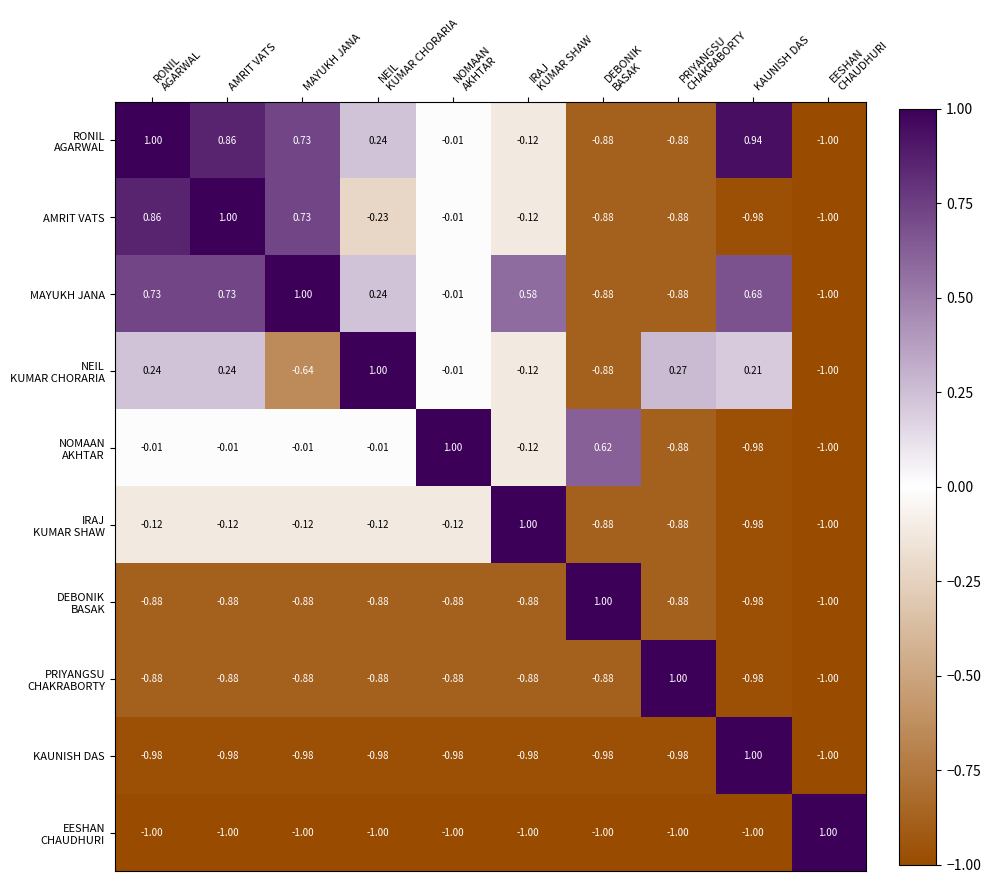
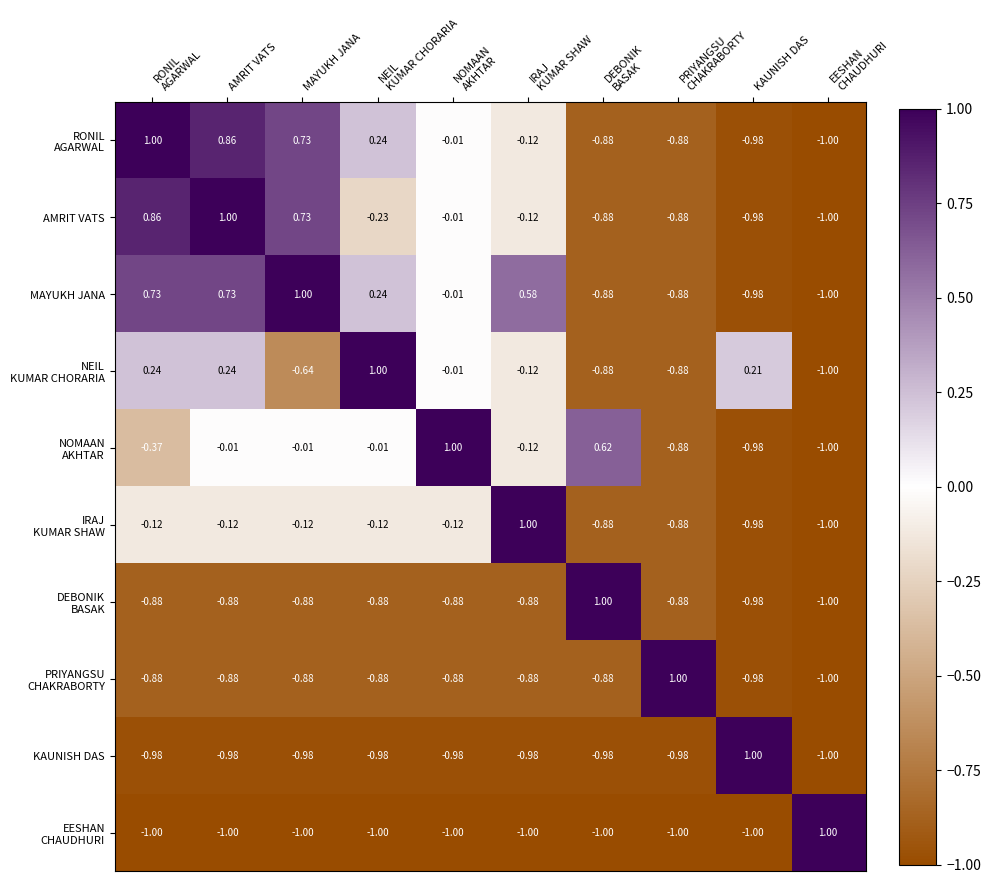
  {
    "RONIL AGARWAL": {
      "RONIL AGARWAL": 1.00,
      "AMRIT VATS": 0.86,
      "MAYUKH JANA": 0.73,
      "NEIL KUMAR CHORARIA": 0.24,
      "NOMAAN AKHTAR": -0.01,
      "IRAJ KUMAR SHAW": -0.12,
      "DEBONIK BASAK": -0.88,
      "PRIYANGSU CHAKRABORTY": -0.88,
-     "KAUNISH DAS": 0.94,
+     "KAUNISH DAS": -0.98,
      "EESHAN CHAUDHURI": -1.00
    },
    "AMRIT VATS": {
      "RONIL AGARWAL": 0.86,
      "AMRIT VATS": 1.00,
      "MAYUKH JANA": 0.73,
      "NEIL KUMAR CHORARIA": -0.23,
      "NOMAAN AKHTAR": -0.01,
      "IRAJ KUMAR SHAW": -0.12,
      "DEBONIK BASAK": -0.88,
      "PRIYANGSU CHAKRABORTY": -0.88,
      "KAUNISH DAS": -0.98,
      "EESHAN CHAUDHURI": -1.00
    },
    "MAYUKH JANA": {
      "RONIL AGARWAL": 0.73,
      "AMRIT VATS": 0.73,
      "MAYUKH JANA": 1.00,
      "NEIL KUMAR CHORARIA": 0.24,
      "NOMAAN AKHTAR": -0.01,
      "IRAJ KUMAR SHAW": 0.58,
      "DEBONIK BASAK": -0.88,
      "PRIYANGSU CHAKRABORTY": -0.88,
-     "KAUNISH DAS": 0.68,
+     "KAUNISH DAS": -0.98,
      "EESHAN CHAUDHURI": -1.00
    },
    "NEIL KUMAR CHORARIA": {
      "RONIL AGARWAL": 0.24,
      "AMRIT VATS": 0.24,
      "MAYUKH JANA": -0.64,
      "NEIL KUMAR CHORARIA": 1.00,
      "NOMAAN AKHTAR": -0.01,
      "IRAJ KUMAR SHAW": -0.12,
      "DEBONIK BASAK": -0.88,
-     "PRIYANGSU CHAKRABORTY": 0.27,
+     "PRIYANGSU CHAKRABORTY": -0.88,
      "KAUNISH DAS": 0.21,
      "EESHAN CHAUDHURI": -1.00
    },
    "NOMAAN AKHTAR": {
-     "RONIL AGARWAL": -0.01,
+     "RONIL AGARWAL": -0.37,
      "AMRIT VATS": -0.01,
      "MAYUKH JANA": -0.01,
      "NEIL KUMAR CHORARIA": -0.01,
      "NOMAAN AKHTAR": 1.00,
      "IRAJ KUMAR SHAW": -0.12,
      "DEBONIK BASAK": 0.62,
      "PRIYANGSU CHAKRABORTY": -0.88,
      "KAUNISH DAS": -0.98,
      "EESHAN CHAUDHURI": -1.00
    },
    "IRAJ KUMAR SHAW": {
      "RONIL AGARWAL": -0.12,
      "AMRIT VATS": -0.12,
      "MAYUKH JANA": -0.12,
      "NEIL KUMAR CHORARIA": -0.12,
      "NOMAAN AKHTAR": -0.12,
      "IRAJ KUMAR SHAW": 1.00,
      "DEBONIK BASAK": -0.88,
      "PRIYANGSU CHAKRABORTY": -0.88,
      "KAUNISH DAS": -0.98,
      "EESHAN CHAUDHURI": -1.00
    },
    "DEBONIK BASAK": {
      "RONIL AGARWAL": -0.88,
      "AMRIT VATS": -0.88,
      "MAYUKH JANA": -0.88,
      "NEIL KUMAR CHORARIA": -0.88,
      "NOMAAN AKHTAR": -0.88,
      "IRAJ KUMAR SHAW": -0.88,
      "DEBONIK BASAK": 1.00,
      "PRIYANGSU CHAKRABORTY": -0.88,
      "KAUNISH DAS": -0.98,
      "EESHAN CHAUDHURI": -1.00
    },
    "PRIYANGSU CHAKRABORTY": {
      "RONIL AGARWAL": -0.88,
      "AMRIT VATS": -0.88,
      "MAYUKH JANA": -0.88,
      "NEIL KUMAR CHORARIA": -0.88,
      "NOMAAN AKHTAR": -0.88,
      "IRAJ KUMAR SHAW": -0.88,
      "DEBONIK BASAK": -0.88,
      "PRIYANGSU CHAKRABORTY": 1.00,
      "KAUNISH DAS": -0.98,
      "EESHAN CHAUDHURI": -1.00
    },
    "KAUNISH DAS": {
      "RONIL AGARWAL": -0.98,
      "AMRIT VATS": -0.98,
      "MAYUKH JANA": -0.98,
      "NEIL KUMAR CHORARIA": -0.98,
      "NOMAAN AKHTAR": -0.98,
      "IRAJ KUMAR SHAW": -0.98,
      "DEBONIK BASAK": -0.98,
      "PRIYANGSU CHAKRABORTY": -0.98,
      "KAUNISH DAS": 1.00,
      "EESHAN CHAUDHURI": -1.00
    },
    "EESHAN CHAUDHURI": {
      "RONIL AGARWAL": -1.00,
      "AMRIT VATS": -1.00,
      "MAYUKH JANA": -1.00,
      "NEIL KUMAR CHORARIA": -1.00,
      "NOMAAN AKHTAR": -1.00,
      "IRAJ KUMAR SHAW": -1.00,
      "DEBONIK BASAK": -1.00,
      "PRIYANGSU CHAKRABORTY": -1.00,
      "KAUNISH DAS": -1.00,
      "EESHAN CHAUDHURI": 1.00
    }
  }
